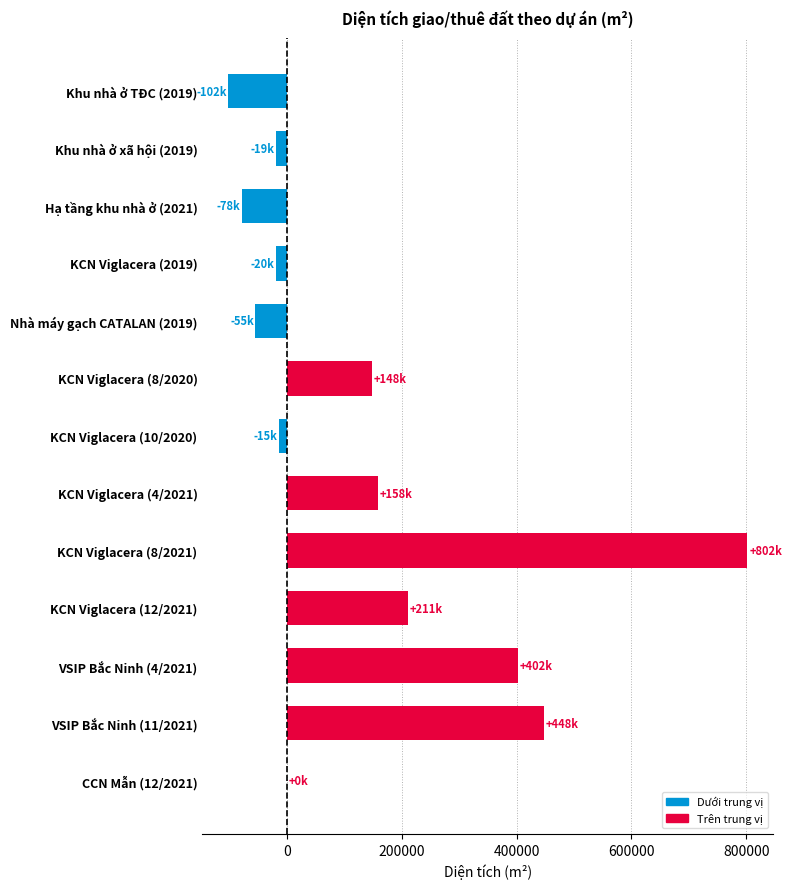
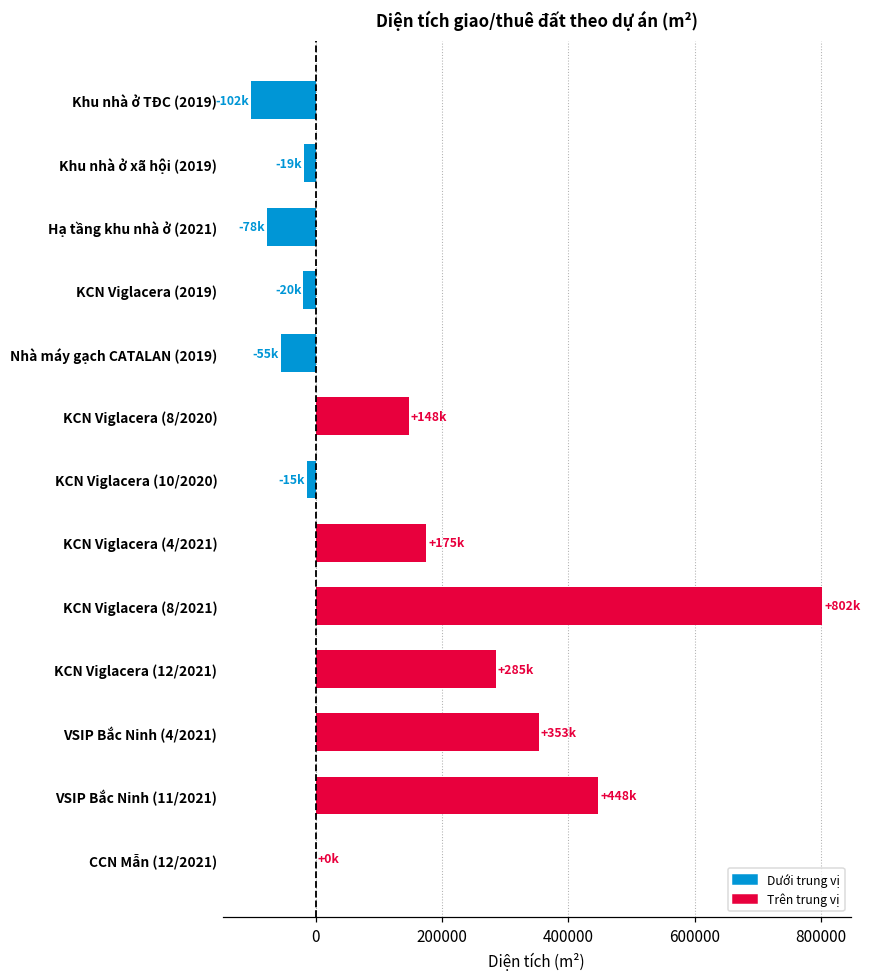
  {
    "Khu nhà ở TĐC (2019)": "-102k",
    "Khu nhà ở xã hội (2019)": "-19k",
    "Hạ tầng khu nhà ở (2021)": "-78k",
    "KCN Viglacera (2019)": "-20k",
    "Nhà máy gạch CATALAN (2019)": "-55k",
    "KCN Viglacera (8/2020)": "+148k",
    "KCN Viglacera (10/2020)": "-15k",
-   "KCN Viglacera (4/2021)": "+158k",
+   "KCN Viglacera (4/2021)": "+175k",
    "KCN Viglacera (8/2021)": "+802k",
-   "KCN Viglacera (12/2021)": "+211k",
-   "VSIP Bắc Ninh (4/2021)": "+402k",
+   "KCN Viglacera (12/2021)": "+285k",
+   "VSIP Bắc Ninh (4/2021)": "+353k",
    "VSIP Bắc Ninh (11/2021)": "+448k",
    "CCN Mẫn (12/2021)": "+0k"
  }
